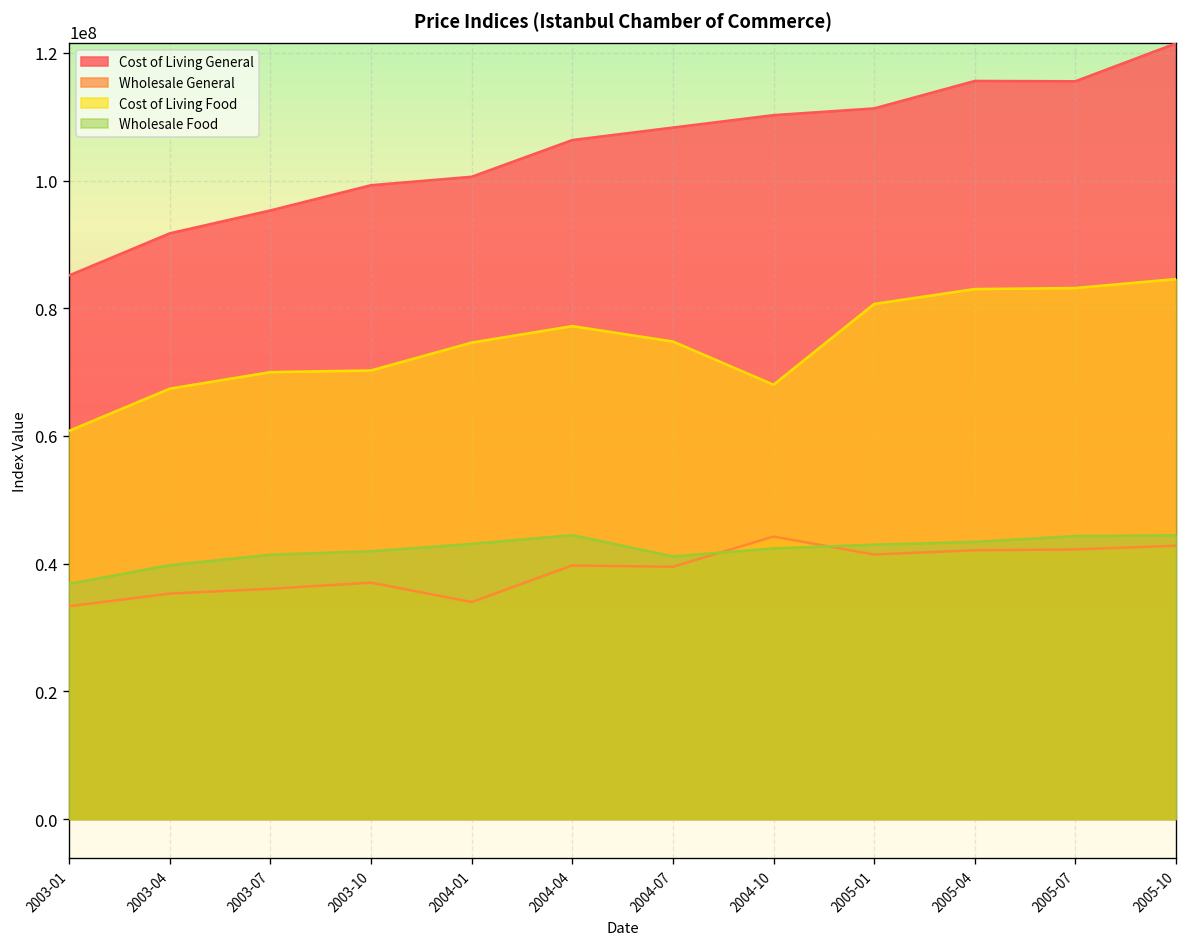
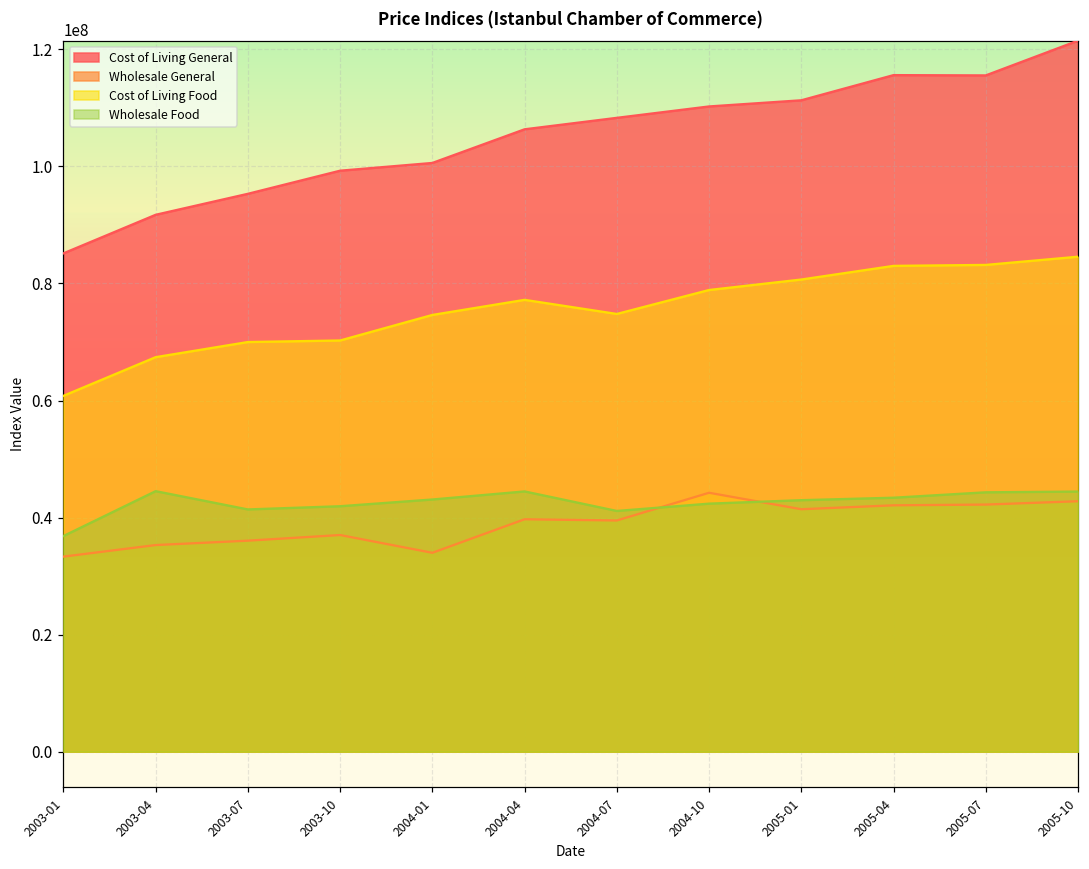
  {
    "Cost of Living General": {
      "2003-01": 85000000,
      "2003-04": 92000000,
      "2003-07": 95000000,
      "2003-10": 99000000,
      "2004-01": 101000000,
      "2004-04": 106000000,
      "2004-07": 108000000,
      "2004-10": 110000000,
      "2005-01": 111000000,
      "2005-04": 116000000,
      "2005-07": 116000000,
      "2005-10": 121000000
    },
    "Wholesale General": {
      "2003-01": 33000000,
      "2003-04": 35000000,
      "2003-07": 36000000,
      "2003-10": 37000000,
      "2004-01": 34000000,
      "2004-04": 40000000,
      "2004-07": 40000000,
      "2004-10": 44000000,
      "2005-01": 41000000,
      "2005-04": 42000000,
      "2005-07": 42000000,
      "2005-10": 43000000
    },
    "Cost of Living Food": {
      "2003-01": 61000000,
      "2003-04": 67000000,
      "2003-07": 70000000,
      "2003-10": 70000000,
      "2004-01": 75000000,
      "2004-04": 77000000,
      "2004-07": 75000000,
-     "2004-10": 68000000,
+     "2004-10": 79000000,
      "2005-01": 81000000,
      "2005-04": 83000000,
      "2005-07": 83000000,
      "2005-10": 85000000
    },
    "Wholesale Food": {
      "2003-01": 37000000,
-     "2003-04": 40000000,
+     "2003-04": 45000000,
      "2003-07": 41000000,
      "2003-10": 42000000,
      "2004-01": 43000000,
      "2004-04": 44000000,
      "2004-07": 41000000,
      "2004-10": 42000000,
      "2005-01": 43000000,
      "2005-04": 43000000,
      "2005-07": 44000000,
      "2005-10": 44000000
    }
  }
